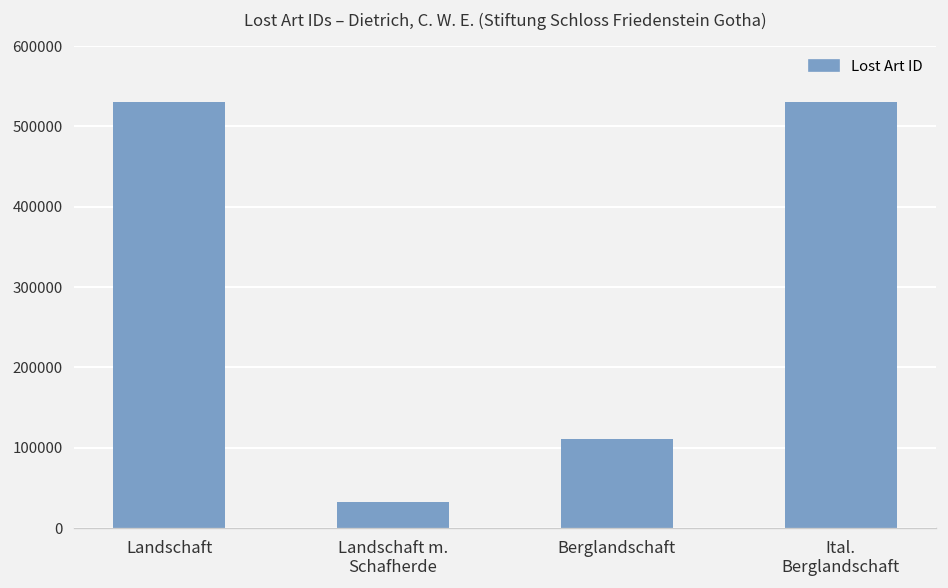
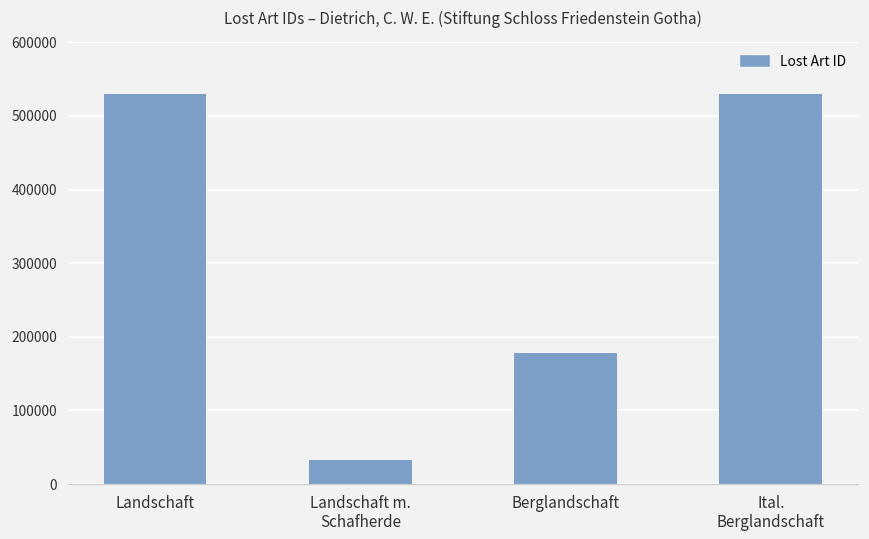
  {
    "Landschaft": 530000,
    "Landschaft m. Schafherde": 30000,
-   "Berglandschaft": 110000,
+   "Berglandschaft": 180000,
    "Ital. Berglandschaft": 530000
  }
